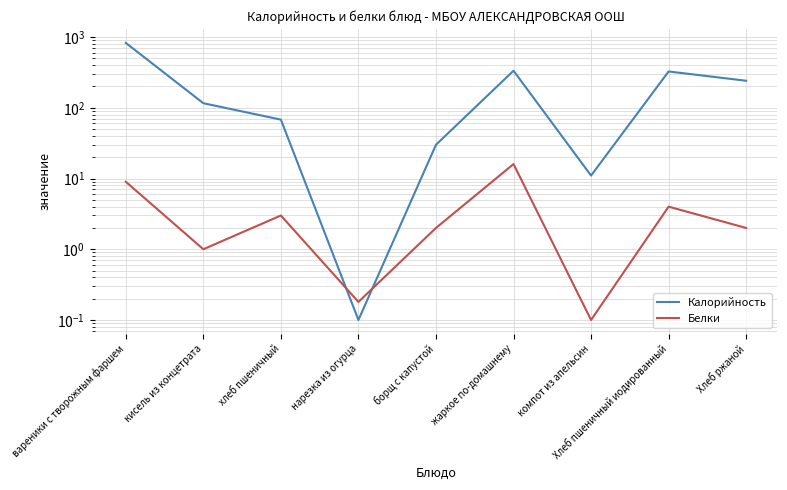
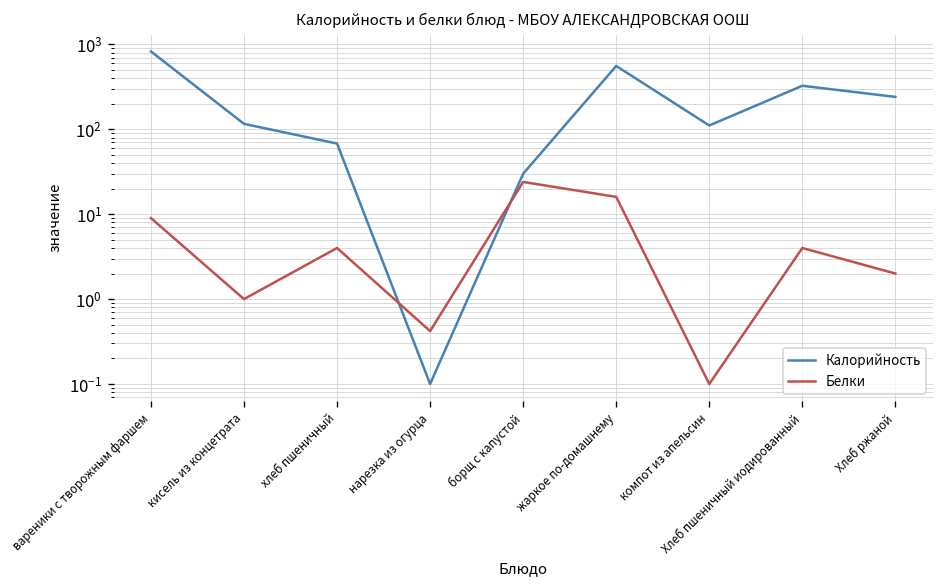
  {
    "Калорийность": {
      "вареники с творожным фаршем": 800,
      "кисель из концетрата": 120,
      "хлеб пшеничный": 70,
      "нарезка из огурца": 0.10,
      "борщ с капустой": 30,
-     "жаркое по-домашнему": 300,
-     "компот из апельсин": 11,
+     "жаркое по-домашнему": 600,
+     "компот из апельсин": 110,
      "Хлеб пшеничный иодированный": 300,
      "Хлеб ржаной": 240
    },
    "Белки": {
      "вареники с творожным фаршем": 9,
      "кисель из концетрата": 1.0,
-     "хлеб пшеничный": 3,
-     "нарезка из огурца": 0.18,
-     "борщ с капустой": 2,
+     "хлеб пшеничный": 4,
+     "нарезка из огурца": 0.4,
+     "борщ с капустой": 24,
      "жаркое по-домашнему": 16,
      "компот из апельсин": 0.10,
      "Хлеб пшеничный иодированный": 4,
      "Хлеб ржаной": 2.0
    }
  }
